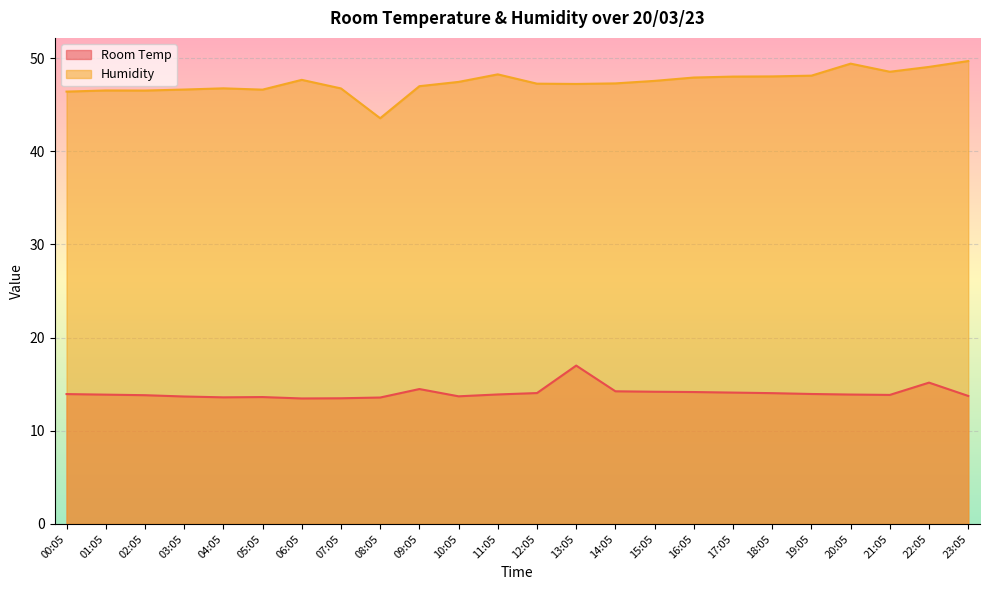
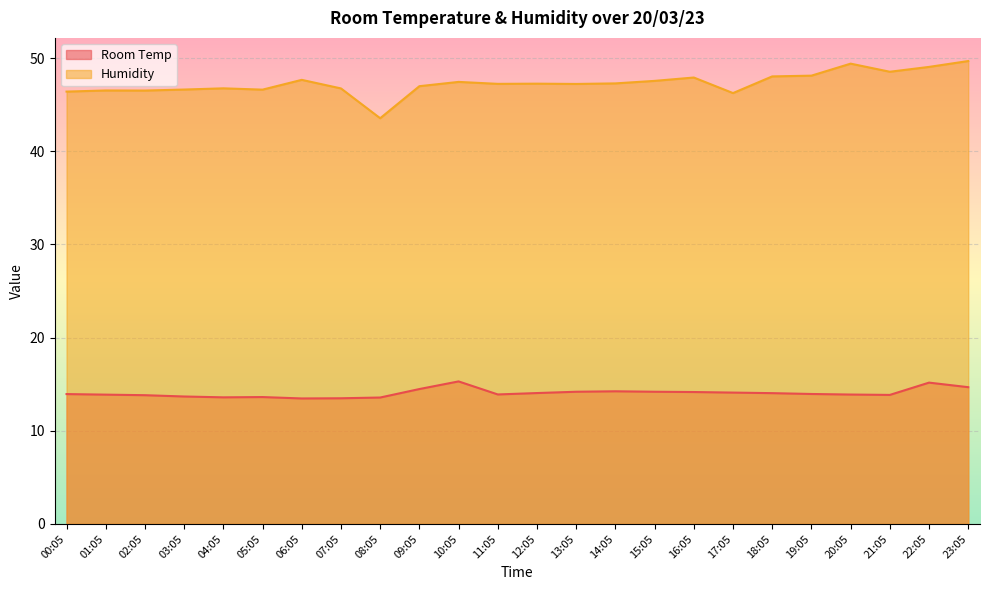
  {
    "Room Temp": {
      "00:05": 14,
      "01:05": 14,
      "02:05": 14,
      "03:05": 14,
      "04:05": 14,
      "05:05": 14,
      "06:05": 13,
      "07:05": 13,
      "08:05": 14,
      "09:05": 14,
-     "10:05": 14,
+     "10:05": 15,
      "11:05": 14,
      "12:05": 14,
-     "13:05": 17,
+     "13:05": 14,
      "14:05": 14,
      "15:05": 14,
      "16:05": 14,
      "17:05": 14,
      "18:05": 14,
      "19:05": 14,
      "20:05": 14,
      "21:05": 14,
      "22:05": 15,
-     "23:05": 14
+     "23:05": 15
    },
    "Humidity": {
      "00:05": 46,
      "01:05": 47,
      "02:05": 47,
      "03:05": 47,
      "04:05": 47,
      "05:05": 47,
      "06:05": 48,
      "07:05": 47,
      "08:05": 44,
      "09:05": 47,
      "10:05": 47,
-     "11:05": 48,
+     "11:05": 47,
      "12:05": 47,
      "13:05": 47,
      "14:05": 47,
      "15:05": 48,
      "16:05": 48,
-     "17:05": 48,
+     "17:05": 46,
      "18:05": 48,
      "19:05": 48,
      "20:05": 49,
      "21:05": 49,
      "22:05": 49,
      "23:05": 50
    }
  }
